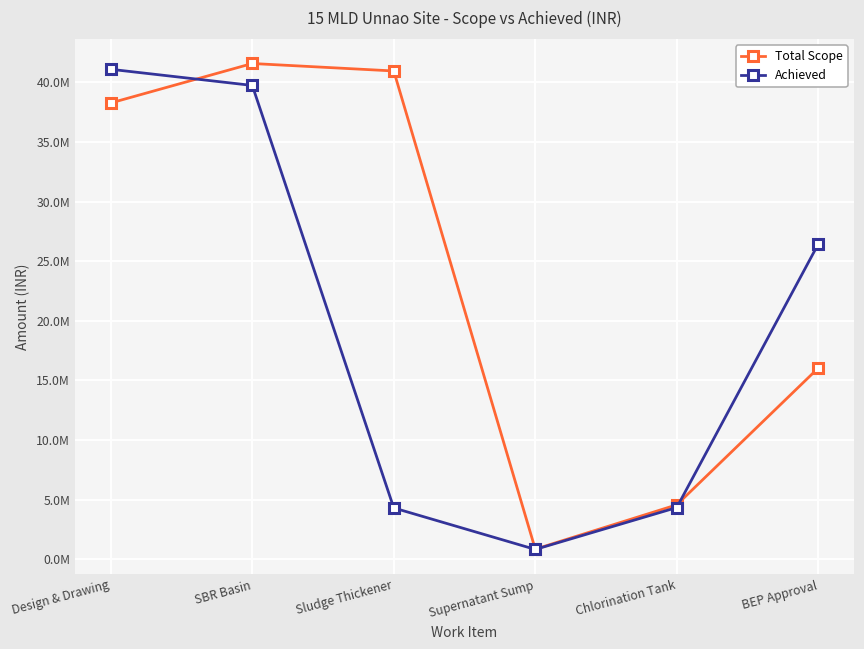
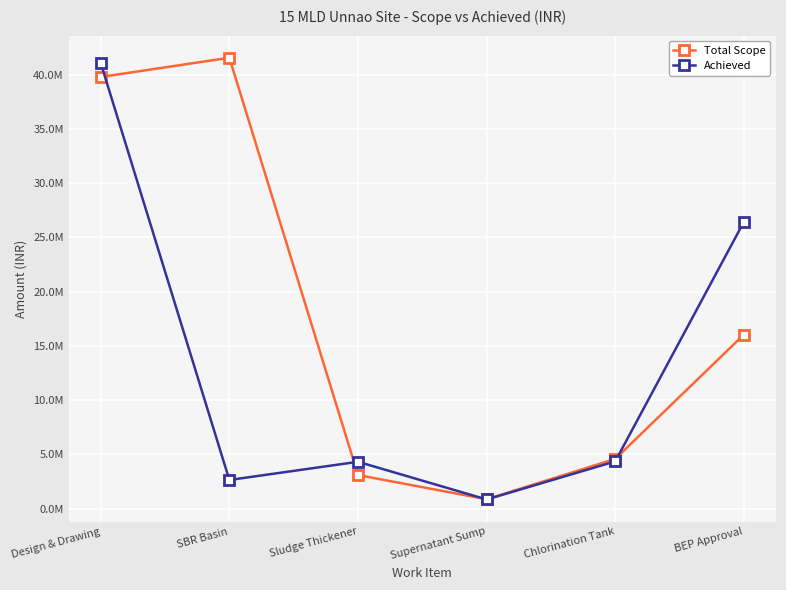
  {
    "Total Scope": {
-     "Design & Drawing": 38300000,
+     "Design & Drawing": 39800000,
      "SBR Basin": 41600000,
-     "Sludge Thickener": 41000000,
+     "Sludge Thickener": 3100000,
      "BEP Approval": 16000000
    },
    "Achieved": {
      "Design & Drawing": 41100000,
-     "SBR Basin": 39700000,
+     "SBR Basin": 2600000,
      "Sludge Thickener": 4300000,
      "BEP Approval": 26400000
    }
  }
